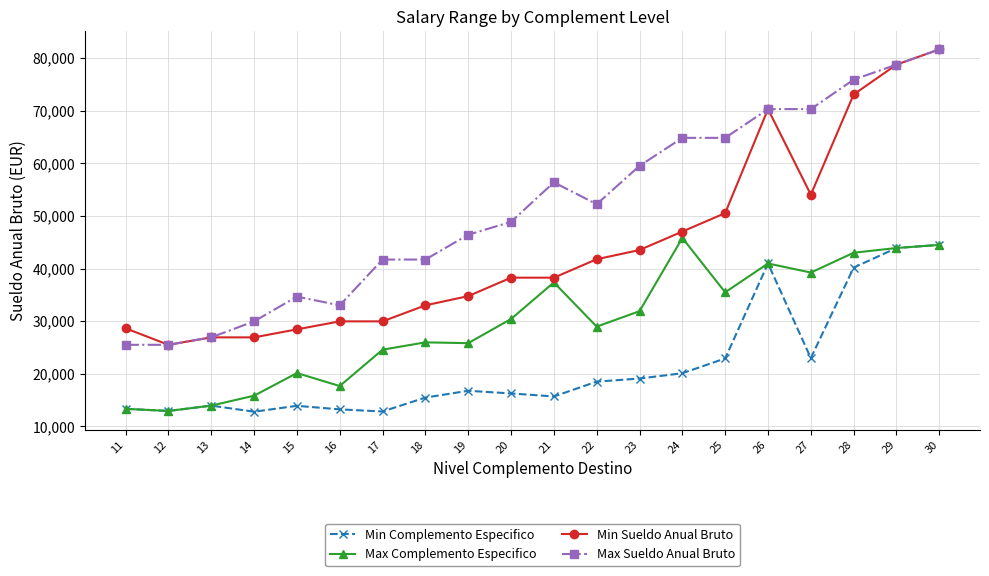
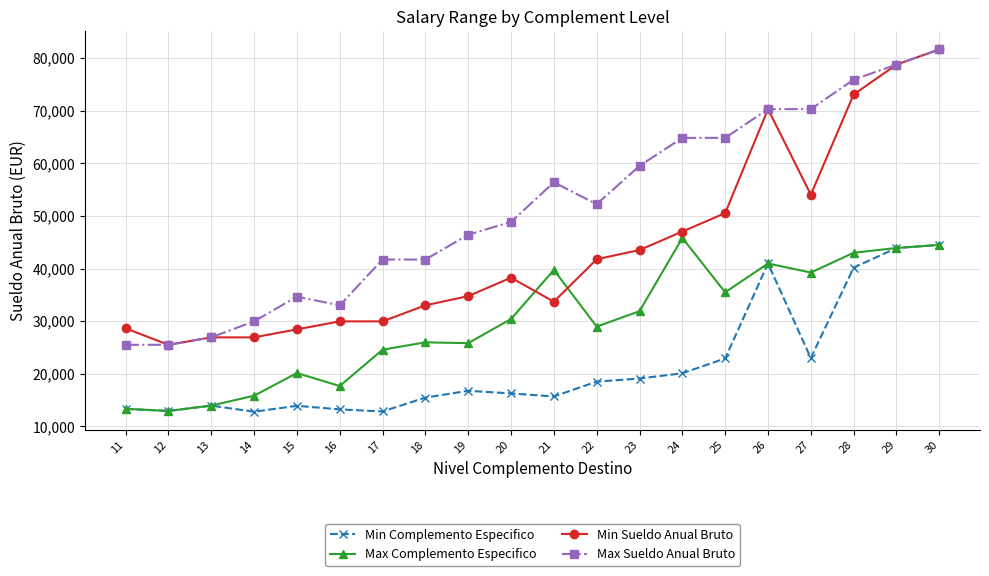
  {
    "Min Complemento Especifico": {
      "14": "13,000",
      "15": "14,000",
      "16": "13,000",
      "17": "13,000",
      "18": "15,000",
      "19": "17,000",
      "20": "16,000",
      "21": "16,000",
      "22": "19,000",
      "23": "19,000",
      "24": "20,000",
      "25": "23,000",
      "27": "23,000",
      "28": "40,000"
    },
    "Max Complemento Especifico": {
      "14": "16,000",
      "15": "20,000",
      "16": "18,000",
      "17": "25,000",
      "18": "26,000",
      "19": "26,000",
      "20": "30,000",
-     "21": "37,000",
+     "21": "40,000",
      "22": "29,000",
      "23": "32,000",
      "24": "46,000",
      "25": "35,000",
      "27": "39,000",
      "28": "43,000"
    },
    "Min Sueldo Anual Bruto": {
      "11": "29,000",
      "14": "27,000",
      "15": "28,000",
      "16": "30,000",
      "17": "30,000",
      "18": "33,000",
      "19": "35,000",
      "20": "38,000",
-     "21": "38,000",
+     "21": "34,000",
      "22": "42,000",
      "23": "44,000",
      "24": "47,000",
      "25": "51,000",
      "27": "54,000",
      "28": "73,000"
    },
    "Max Sueldo Anual Bruto": {
      "11": "26,000",
      "14": "30,000",
      "15": "35,000",
      "16": "33,000",
      "17": "42,000",
      "18": "42,000",
      "19": "46,000",
      "20": "49,000",
      "21": "56,000",
      "22": "52,000",
      "23": "60,000",
      "24": "65,000",
      "25": "65,000",
      "27": "70,000",
      "28": "76,000"
    }
  }
